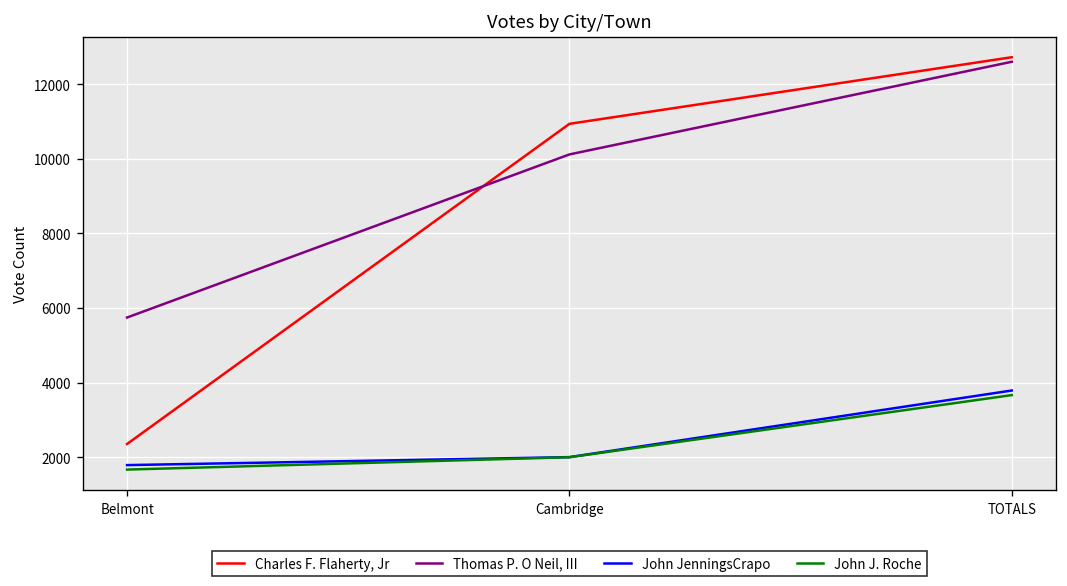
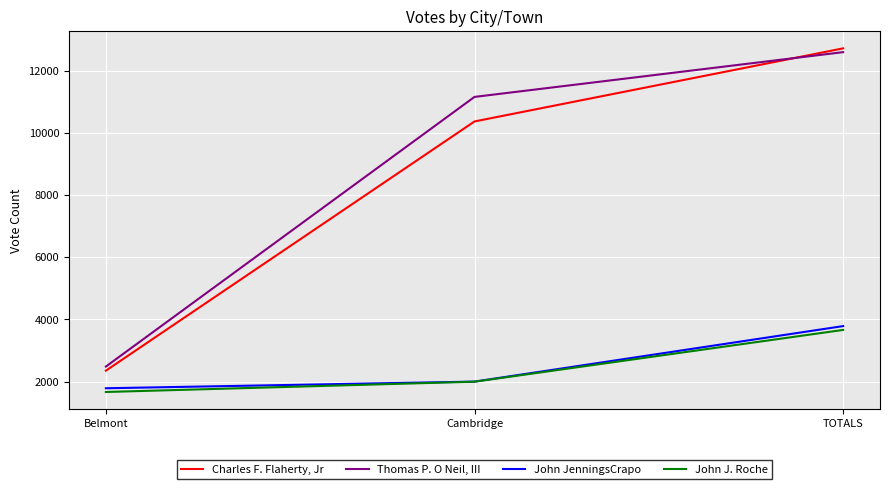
  {
    "Charles F. Flaherty, Jr": {
      "Belmont": 2400,
-     "Cambridge": 10900,
+     "Cambridge": 10400,
      "TOTALS": 12700
    },
    "Thomas P. O Neil, III": {
-     "Belmont": 5700,
-     "Cambridge": 10100,
+     "Belmont": 2500,
+     "Cambridge": 11200,
      "TOTALS": 12600
    },
    "John JenningsCrapo": {
      "Belmont": 1800,
      "TOTALS": 3800
    },
    "John J. Roche": {
      "Belmont": 1700,
      "TOTALS": 3700
    }
  }
